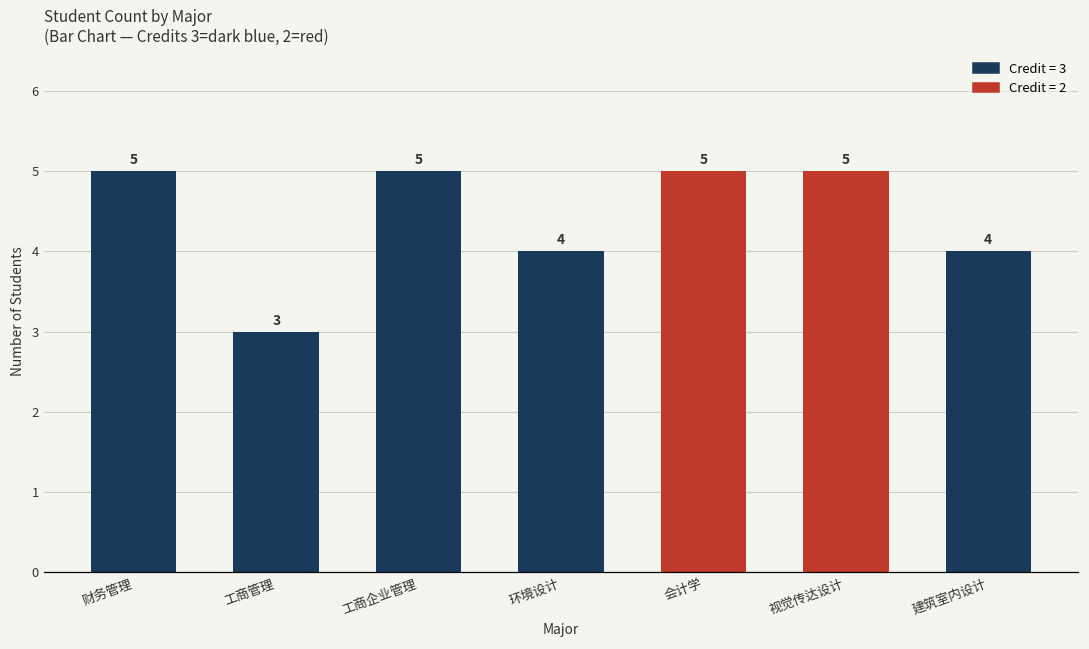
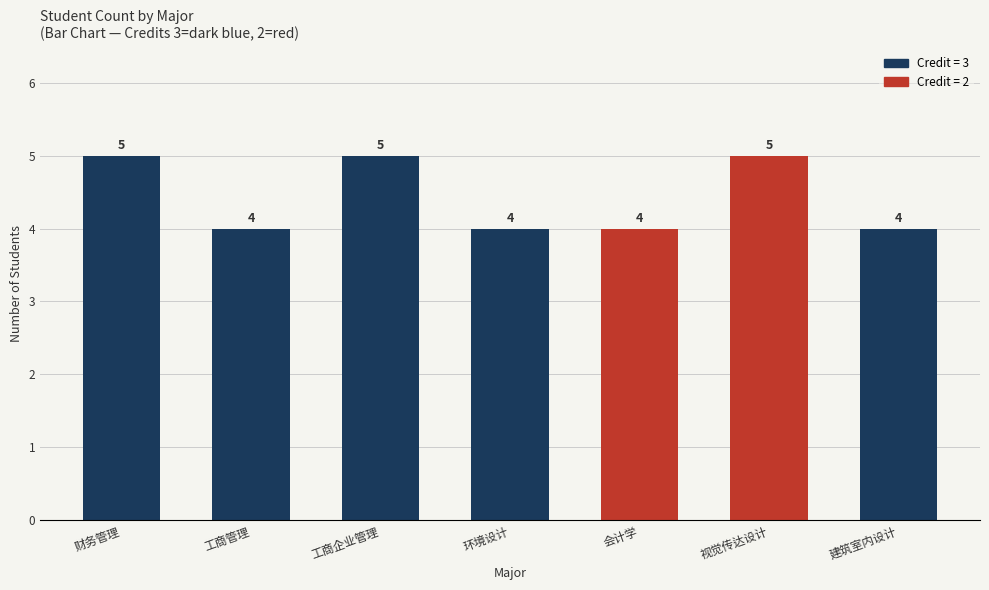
  {
    "财务管理": 5,
-   "工商管理": 3,
+   "工商管理": 4,
    "工商企业管理": 5,
    "环境设计": 4,
-   "会计学": 5,
+   "会计学": 4,
    "视觉传达设计": 5,
    "建筑室内设计": 4
  }
